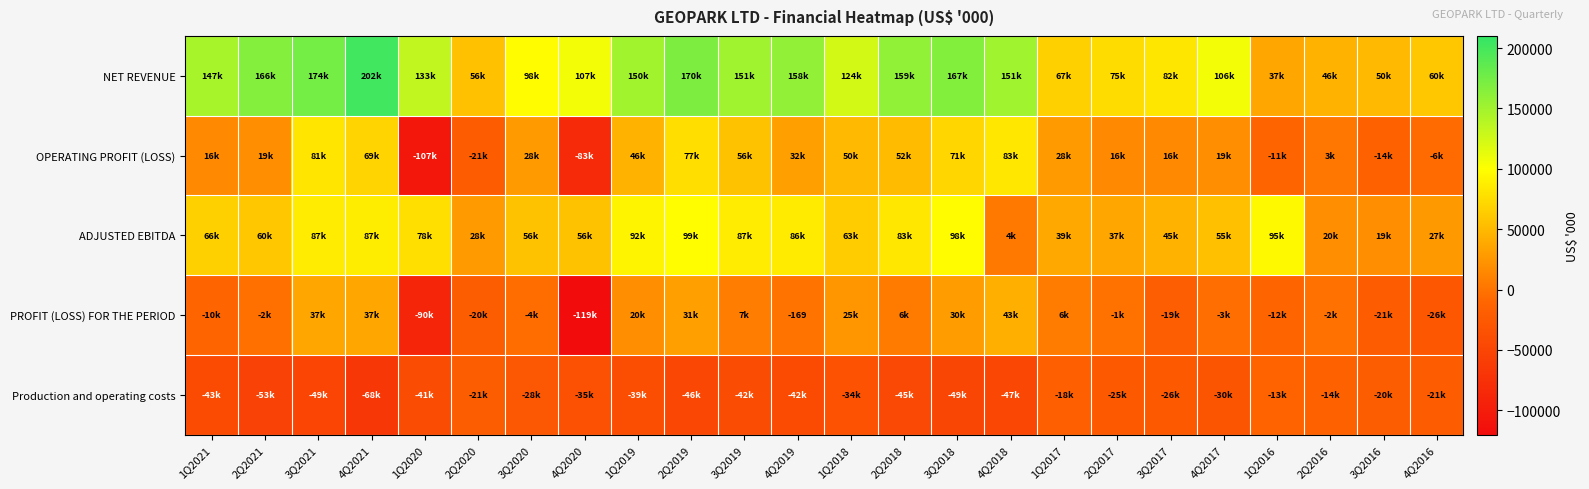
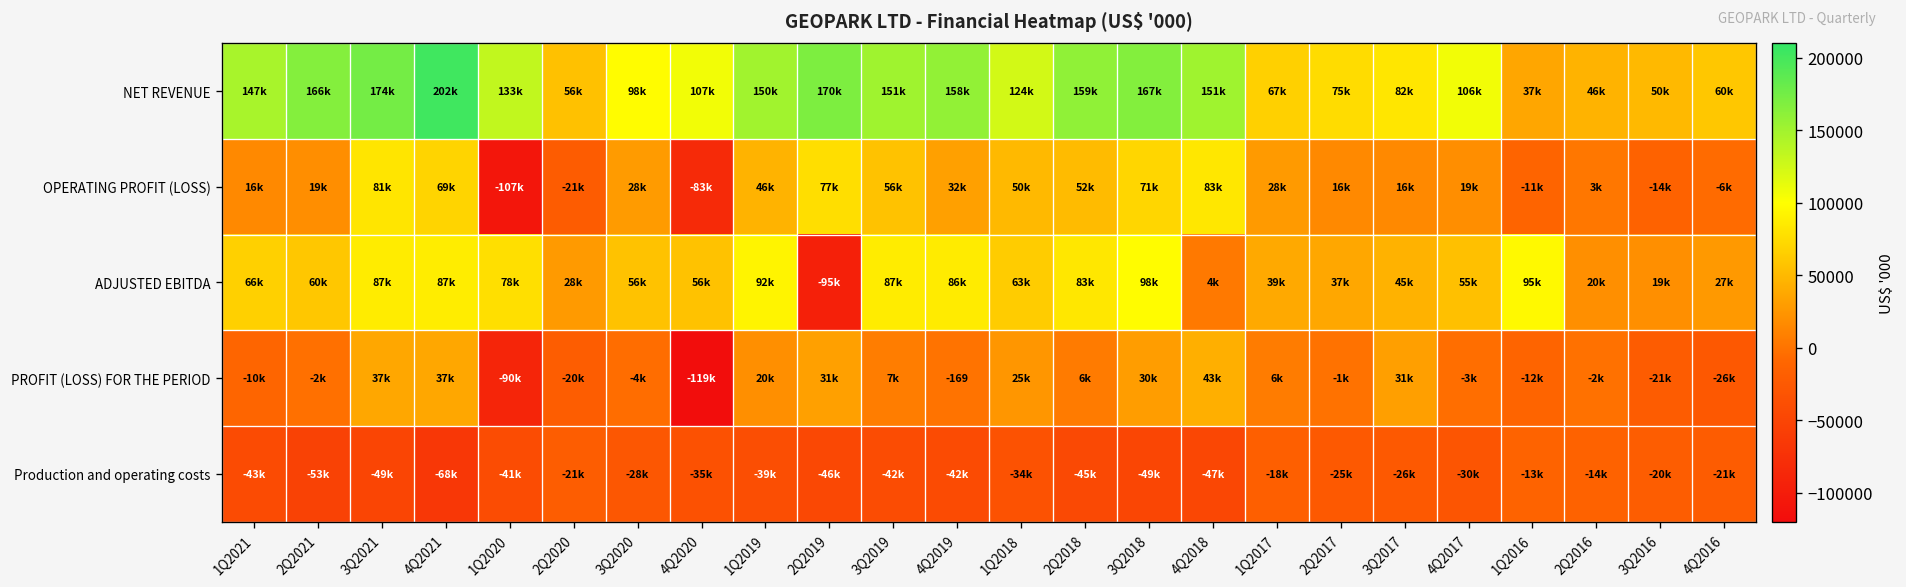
  {
    "NET REVENUE": {
      "1Q2021": "147k",
      "2Q2021": "166k",
      "3Q2021": "174k",
      "4Q2021": "202k",
      "1Q2020": "133k",
      "2Q2020": "56k",
      "3Q2020": "98k",
      "4Q2020": "107k",
      "1Q2019": "150k",
      "2Q2019": "170k",
      "3Q2019": "151k",
      "4Q2019": "158k",
      "1Q2018": "124k",
      "2Q2018": "159k",
      "3Q2018": "167k",
      "4Q2018": "151k",
      "1Q2017": "67k",
      "2Q2017": "75k",
      "3Q2017": "82k",
      "4Q2017": "106k",
      "1Q2016": "37k",
      "2Q2016": "46k",
      "3Q2016": "50k",
      "4Q2016": "60k"
    },
    "OPERATING PROFIT (LOSS)": {
      "1Q2021": "16k",
      "2Q2021": "19k",
      "3Q2021": "81k",
      "4Q2021": "69k",
      "1Q2020": "-107k",
      "2Q2020": "-21k",
      "3Q2020": "28k",
      "4Q2020": "-83k",
      "1Q2019": "46k",
      "2Q2019": "77k",
      "3Q2019": "56k",
      "4Q2019": "32k",
      "1Q2018": "50k",
      "2Q2018": "52k",
      "3Q2018": "71k",
      "4Q2018": "83k",
      "1Q2017": "28k",
      "2Q2017": "16k",
      "3Q2017": "16k",
      "4Q2017": "19k",
      "1Q2016": "-11k",
      "2Q2016": "3k",
      "3Q2016": "-14k",
      "4Q2016": "-6k"
    },
    "ADJUSTED EBITDA": {
      "1Q2021": "66k",
      "2Q2021": "60k",
      "3Q2021": "87k",
      "4Q2021": "87k",
      "1Q2020": "78k",
      "2Q2020": "28k",
      "3Q2020": "56k",
      "4Q2020": "56k",
      "1Q2019": "92k",
-     "2Q2019": "99k",
+     "2Q2019": "-95k",
      "3Q2019": "87k",
      "4Q2019": "86k",
      "1Q2018": "63k",
      "2Q2018": "83k",
      "3Q2018": "98k",
      "4Q2018": "4k",
      "1Q2017": "39k",
      "2Q2017": "37k",
      "3Q2017": "45k",
      "4Q2017": "55k",
      "1Q2016": "95k",
      "2Q2016": "20k",
      "3Q2016": "19k",
      "4Q2016": "27k"
    },
    "PROFIT (LOSS) FOR THE PERIOD": {
      "1Q2021": "-10k",
      "2Q2021": "-2k",
      "3Q2021": "37k",
      "4Q2021": "37k",
      "1Q2020": "-90k",
      "2Q2020": "-20k",
      "3Q2020": "-4k",
      "4Q2020": "-119k",
      "1Q2019": "20k",
      "2Q2019": "31k",
      "3Q2019": "7k",
      "4Q2019": "-169",
      "1Q2018": "25k",
      "2Q2018": "6k",
      "3Q2018": "30k",
      "4Q2018": "43k",
      "1Q2017": "6k",
      "2Q2017": "-1k",
-     "3Q2017": "-19k",
+     "3Q2017": "31k",
      "4Q2017": "-3k",
      "1Q2016": "-12k",
      "2Q2016": "-2k",
      "3Q2016": "-21k",
      "4Q2016": "-26k"
    },
    "Production and operating costs": {
      "1Q2021": "-43k",
      "2Q2021": "-53k",
      "3Q2021": "-49k",
      "4Q2021": "-68k",
      "1Q2020": "-41k",
      "2Q2020": "-21k",
      "3Q2020": "-28k",
      "4Q2020": "-35k",
      "1Q2019": "-39k",
      "2Q2019": "-46k",
      "3Q2019": "-42k",
      "4Q2019": "-42k",
      "1Q2018": "-34k",
      "2Q2018": "-45k",
      "3Q2018": "-49k",
      "4Q2018": "-47k",
      "1Q2017": "-18k",
      "2Q2017": "-25k",
      "3Q2017": "-26k",
      "4Q2017": "-30k",
      "1Q2016": "-13k",
      "2Q2016": "-14k",
      "3Q2016": "-20k",
      "4Q2016": "-21k"
    }
  }
